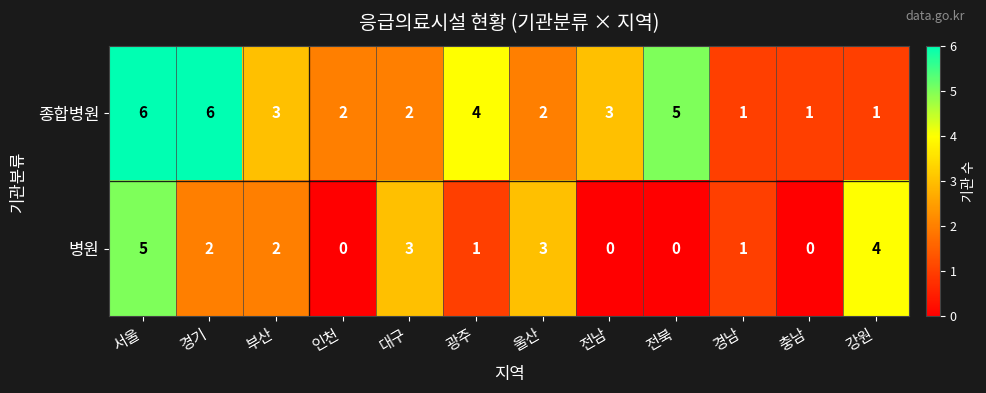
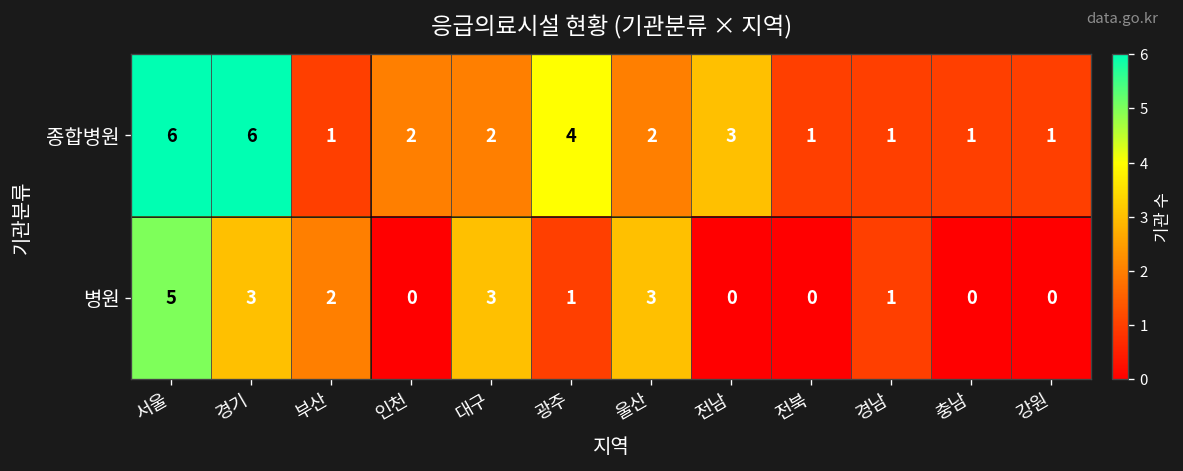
  {
    "종합병원": {
      "서울": 6,
      "경기": 6,
-     "부산": 3,
+     "부산": 1,
      "인천": 2,
      "대구": 2,
      "광주": 4,
      "울산": 2,
      "전남": 3,
-     "전북": 5,
+     "전북": 1,
      "경남": 1,
      "충남": 1,
      "강원": 1
    },
    "병원": {
      "서울": 5,
-     "경기": 2,
+     "경기": 3,
      "부산": 2,
      "인천": 0,
      "대구": 3,
      "광주": 1,
      "울산": 3,
      "전남": 0,
      "전북": 0,
      "경남": 1,
      "충남": 0,
-     "강원": 4
+     "강원": 0
    }
  }
